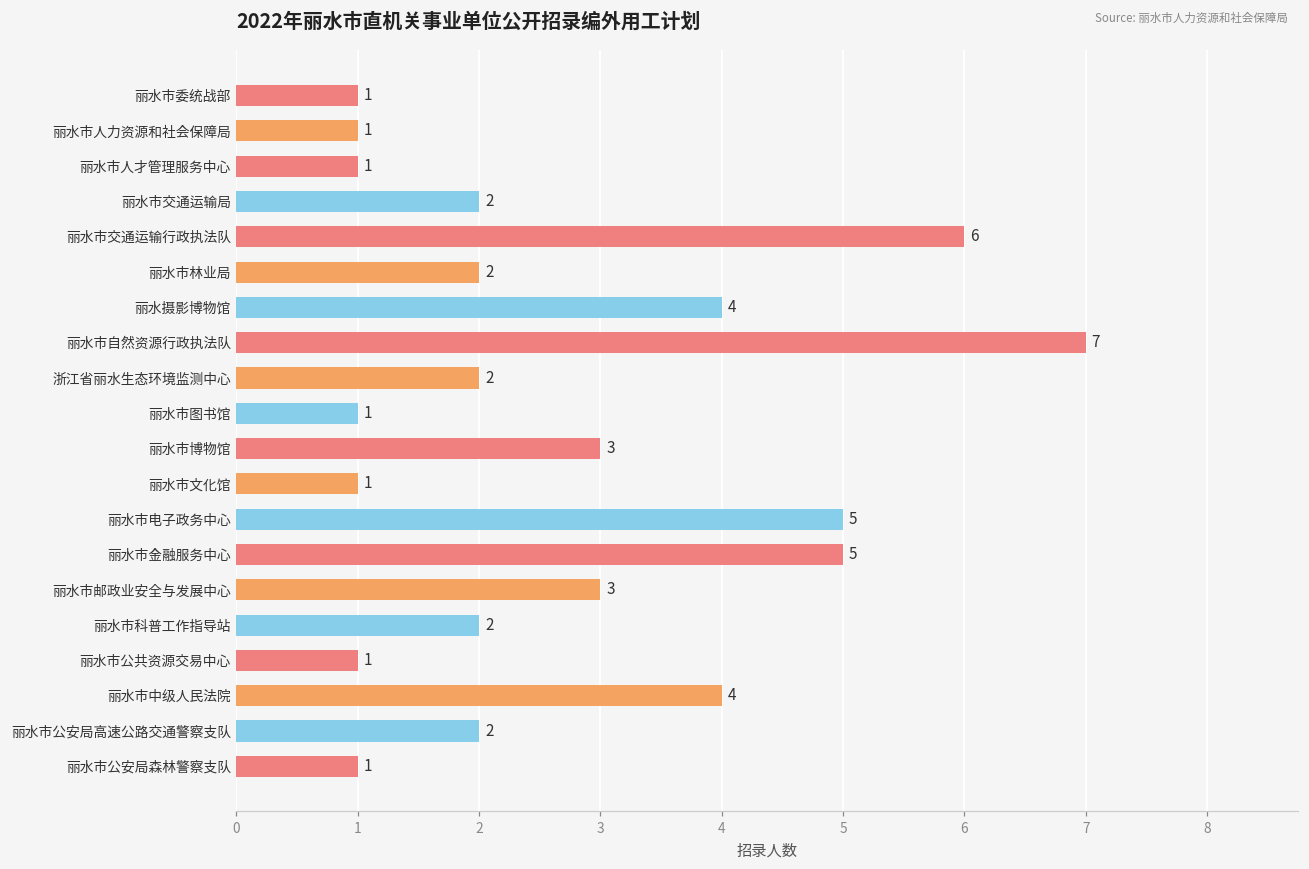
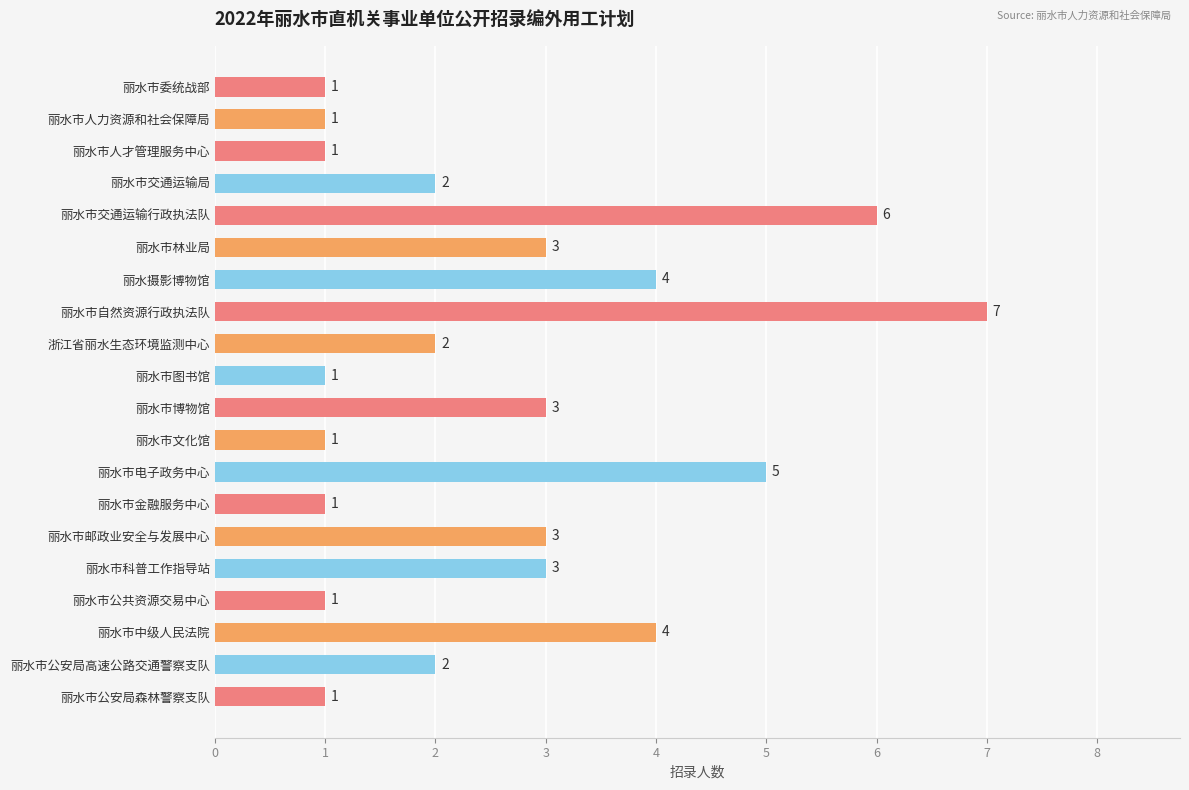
  {
    "丽水市委统战部": 1,
    "丽水市人力资源和社会保障局": 1,
    "丽水市人才管理服务中心": 1,
    "丽水市交通运输局": 2,
    "丽水市交通运输行政执法队": 6,
-   "丽水市林业局": 2,
+   "丽水市林业局": 3,
    "丽水摄影博物馆": 4,
    "丽水市自然资源行政执法队": 7,
    "浙江省丽水生态环境监测中心": 2,
    "丽水市图书馆": 1,
    "丽水市博物馆": 3,
    "丽水市文化馆": 1,
    "丽水市电子政务中心": 5,
-   "丽水市金融服务中心": 5,
+   "丽水市金融服务中心": 1,
    "丽水市邮政业安全与发展中心": 3,
-   "丽水市科普工作指导站": 2,
+   "丽水市科普工作指导站": 3,
    "丽水市公共资源交易中心": 1,
    "丽水市中级人民法院": 4,
    "丽水市公安局高速公路交通警察支队": 2,
    "丽水市公安局森林警察支队": 1
  }
